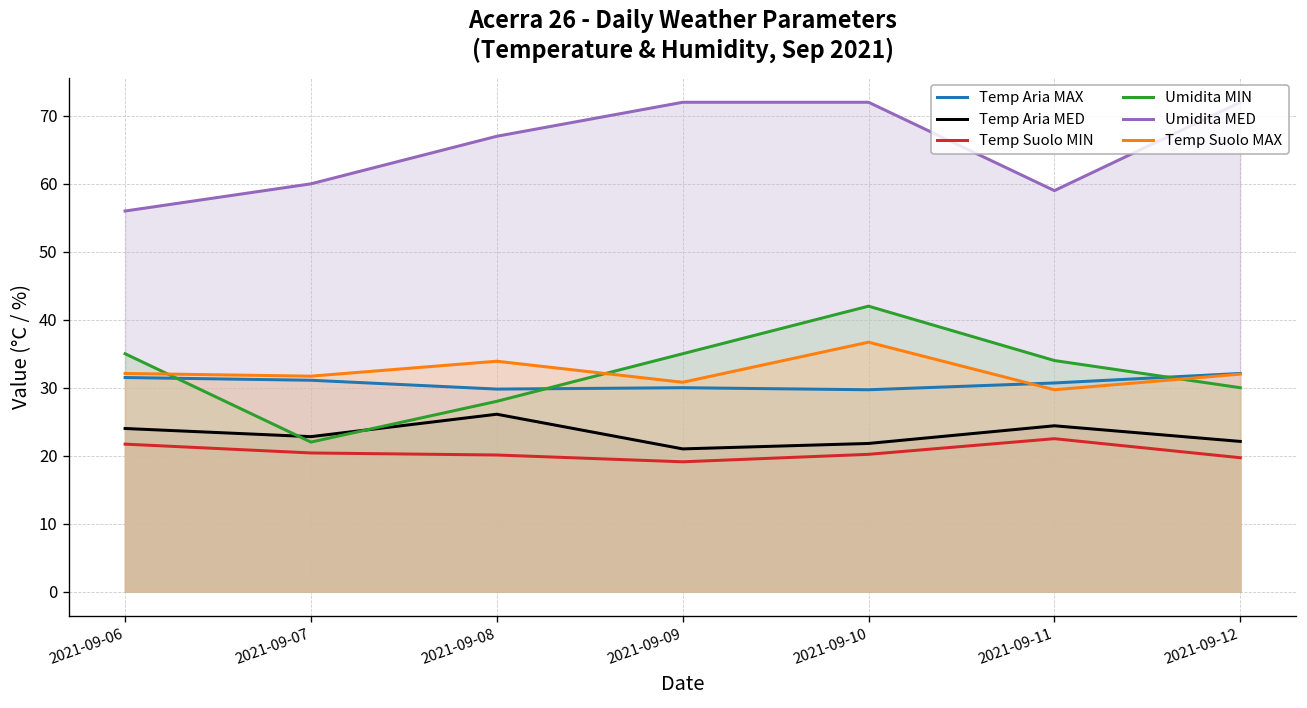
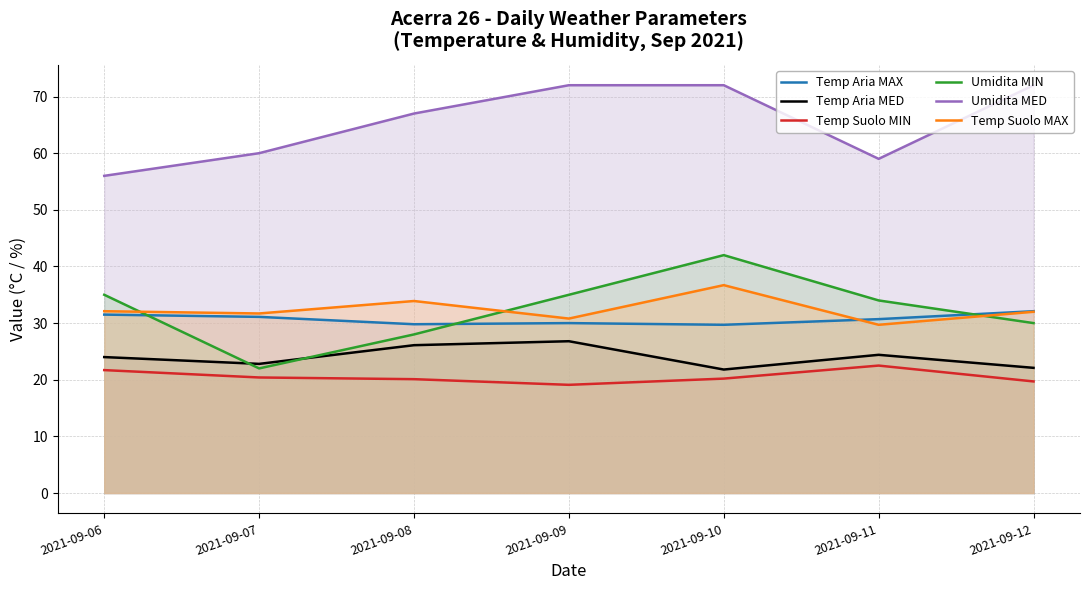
  {
    "Temp Aria MAX": {
      "2021-09-06": 32,
      "2021-09-07": 31,
      "2021-09-08": 30,
      "2021-09-09": 30,
      "2021-09-10": 30,
      "2021-09-11": 31
    },
    "Temp Aria MED": {
      "2021-09-06": 24,
      "2021-09-07": 23,
      "2021-09-08": 26,
-     "2021-09-09": 21,
+     "2021-09-09": 27,
      "2021-09-10": 22,
      "2021-09-11": 24,
      "2021-09-12": 22
    },
    "Temp Suolo MIN": {
      "2021-09-06": 22,
      "2021-09-07": 20,
      "2021-09-08": 20,
      "2021-09-09": 19,
      "2021-09-10": 20,
      "2021-09-11": 23,
      "2021-09-12": 20
    },
    "Umidita MIN": {
      "2021-09-06": 35,
      "2021-09-07": 22,
      "2021-09-08": 28,
      "2021-09-09": 35,
      "2021-09-10": 42,
      "2021-09-11": 34,
      "2021-09-12": 30
    },
    "Umidita MED": {
      "2021-09-06": 56,
      "2021-09-07": 60,
      "2021-09-08": 67,
      "2021-09-09": 72,
      "2021-09-10": 72,
      "2021-09-11": 59
    },
    "Temp Suolo MAX": {
      "2021-09-06": 32,
      "2021-09-07": 32,
      "2021-09-08": 34,
      "2021-09-09": 31,
      "2021-09-10": 37,
      "2021-09-11": 30
    }
  }
